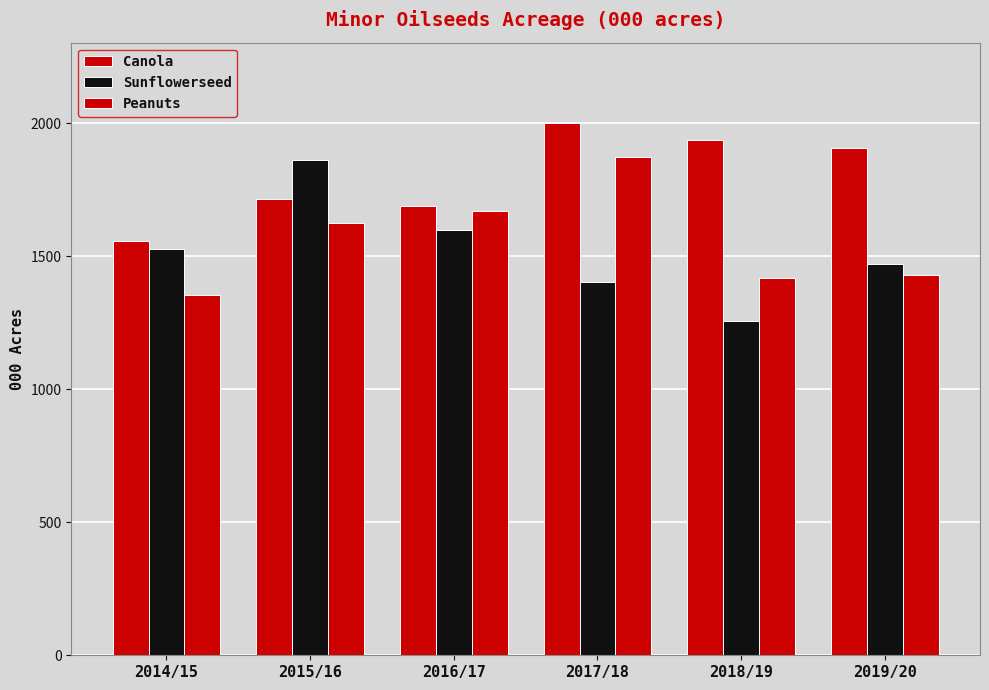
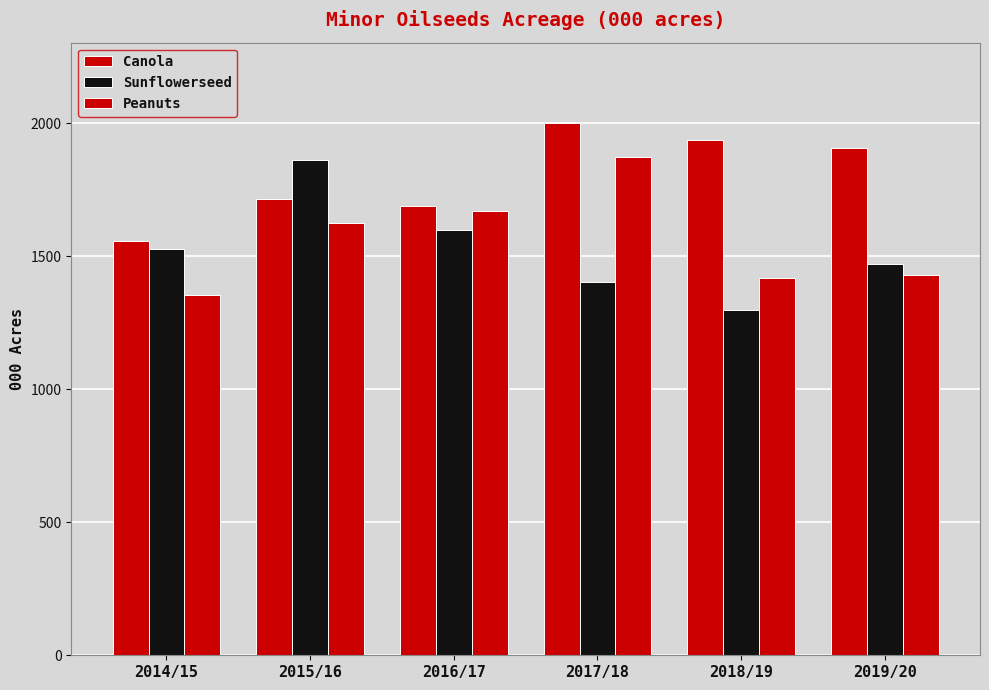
  {
    "Sunflowerseed": {
      "2014/15": 1530,
      "2015/16": 1860,
      "2016/17": 1600,
      "2017/18": 1400,
-     "2018/19": 1260,
+     "2018/19": 1300,
      "2019/20": 1470
    }
  }
